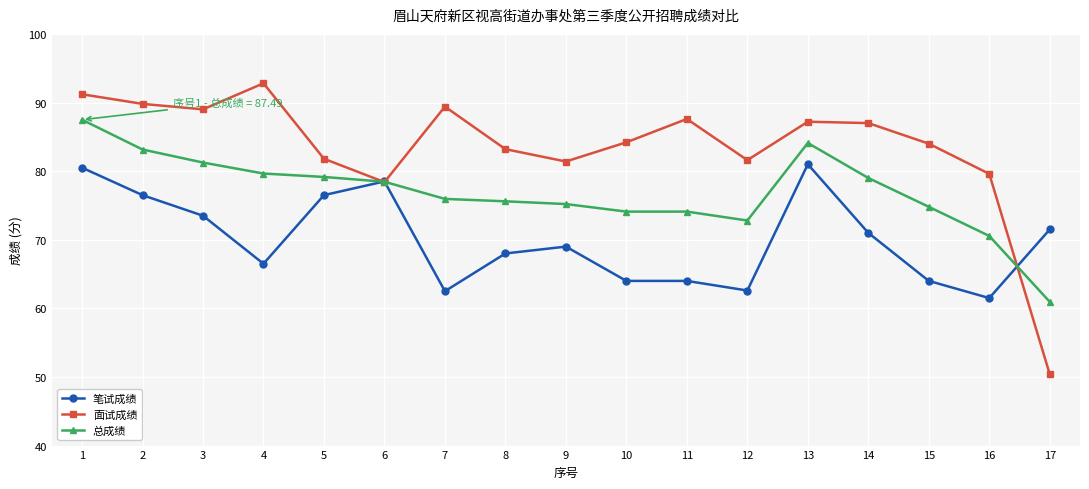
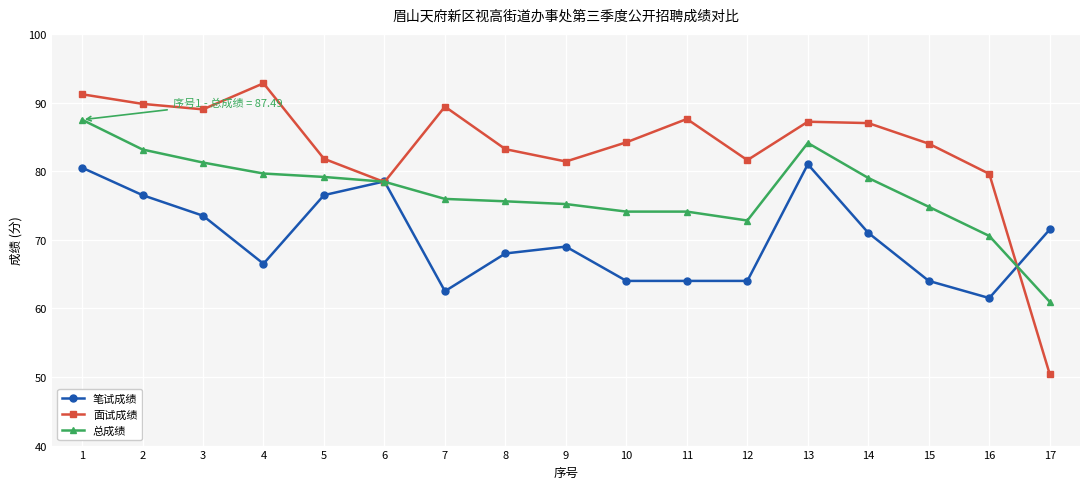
  {
    "笔试成绩": {
      "1": 81,
      "2": 77,
      "3": 74,
      "4": 67,
      "5": 77,
      "7": 63,
      "8": 68,
      "9": 69,
      "10": 64,
      "11": 64,
-     "12": 63,
+     "12": 64,
      "13": 81,
      "14": 71,
      "15": 64,
      "16": 62,
      "17": 72
    },
    "面试成绩": {
      "1": 91,
      "4": 93,
      "5": 82,
      "7": 89,
      "8": 83,
      "9": 81,
      "10": 84,
      "11": 88,
      "12": 82,
      "13": 87,
      "14": 87,
      "15": 84,
      "16": 80,
      "17": 50
    },
    "总成绩": {
      "1": 87,
      "2": 83,
      "3": 81,
      "4": 80,
      "5": 79,
      "7": 76,
      "8": 76,
      "9": 75,
      "10": 74,
      "11": 74,
      "12": 73,
      "13": 84,
      "14": 79,
      "15": 75,
      "16": 71,
      "17": 61
    }
  }
